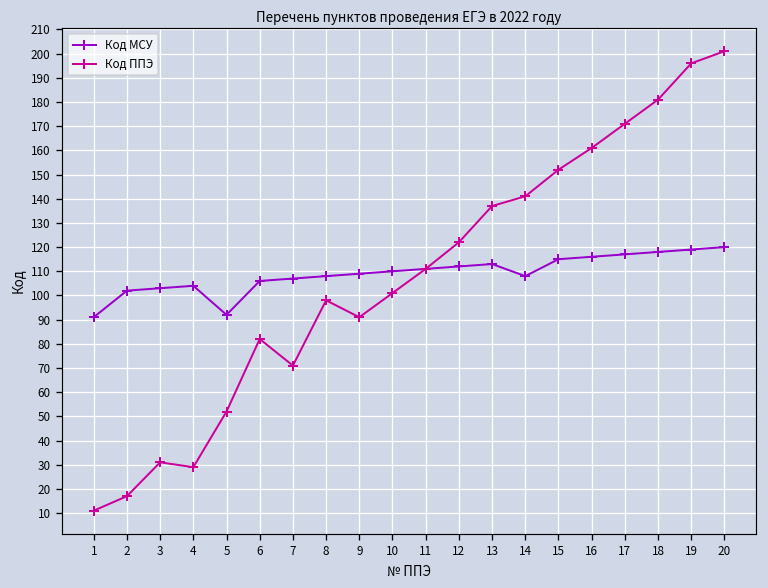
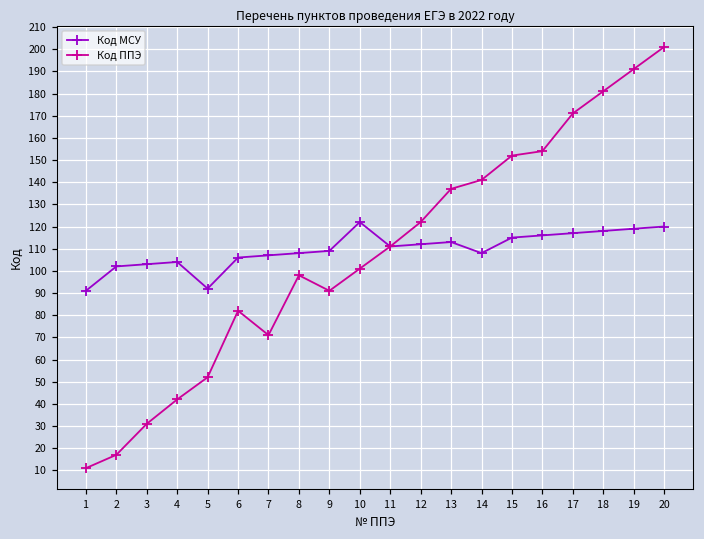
  {
    "Код МСУ": {
      "1": 91,
      "2": 102,
      "3": 103,
      "4": 104,
      "5": 92,
      "6": 106,
      "7": 107,
      "8": 108,
      "9": 109,
-     "10": 110,
+     "10": 122,
      "12": 112,
      "13": 113,
      "14": 108,
      "15": 115,
      "16": 116,
      "17": 117,
      "18": 118,
      "19": 119,
      "20": 120
    },
    "Код ППЭ": {
      "1": 11,
      "2": 17,
      "3": 31,
-     "4": 29,
+     "4": 42,
      "5": 52,
      "6": 82,
      "7": 71,
      "8": 98,
      "9": 91,
      "10": 101,
      "12": 122,
      "13": 137,
      "14": 141,
      "15": 152,
-     "16": 161,
+     "16": 154,
      "17": 171,
      "18": 181,
-     "19": 196,
+     "19": 191,
      "20": 201
    }
  }
